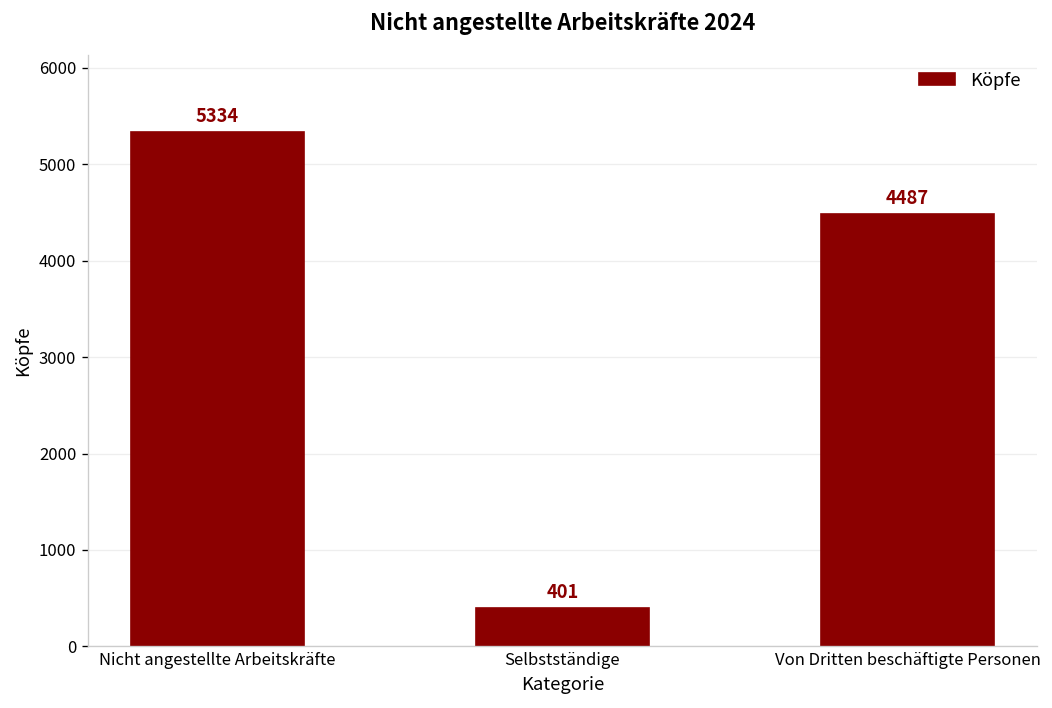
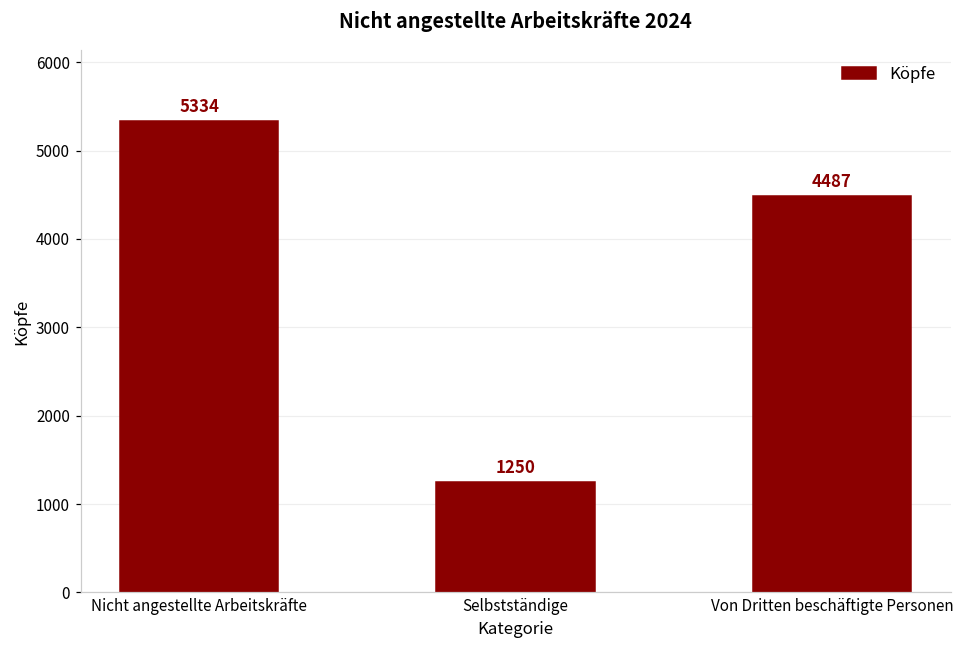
  {
    "Nicht angestellte Arbeitskräfte": 5334,
-   "Selbstständige": 401,
+   "Selbstständige": 1250,
    "Von Dritten beschäftigte Personen": 4487
  }
